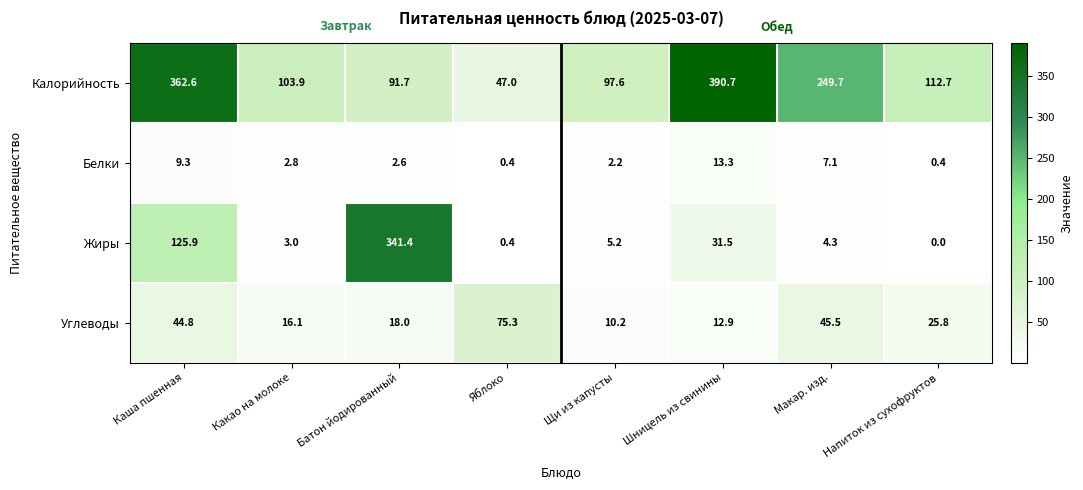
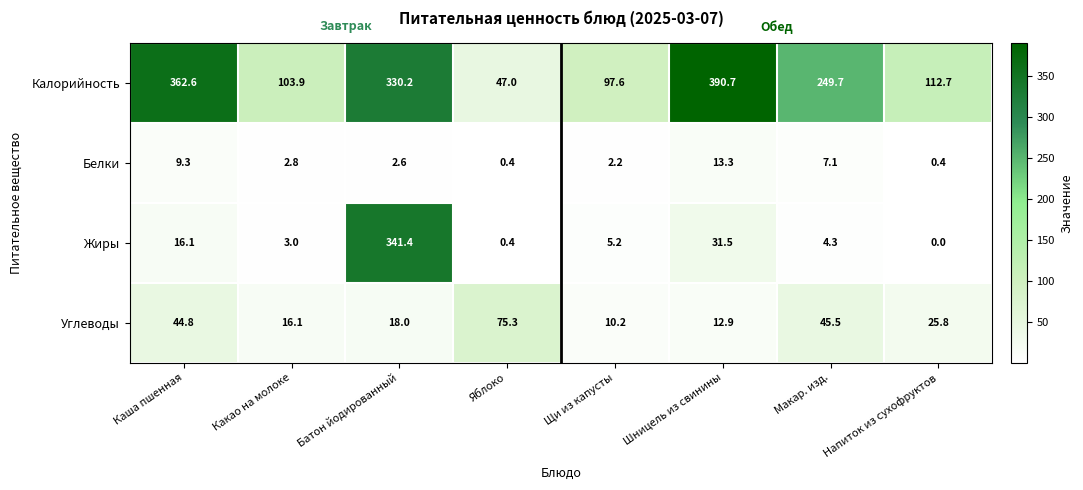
  {
    "Калорийность": {
      "Каша пшенная": 362.6,
      "Какао на молоке": 103.9,
-     "Батон йодированный": 91.7,
+     "Батон йодированный": 330.2,
      "Яблоко": 47.0,
      "Щи из капусты": 97.6,
      "Шницель из свинины": 390.7,
      "Макар. изд.": 249.7,
      "Напиток из сухофруктов": 112.7
    },
    "Белки": {
      "Каша пшенная": 9.3,
      "Какао на молоке": 2.8,
      "Батон йодированный": 2.6,
      "Яблоко": 0.4,
      "Щи из капусты": 2.2,
      "Шницель из свинины": 13.3,
      "Макар. изд.": 7.1,
      "Напиток из сухофруктов": 0.4
    },
    "Жиры": {
-     "Каша пшенная": 125.9,
+     "Каша пшенная": 16.1,
      "Какао на молоке": 3.0,
      "Батон йодированный": 341.4,
      "Яблоко": 0.4,
      "Щи из капусты": 5.2,
      "Шницель из свинины": 31.5,
      "Макар. изд.": 4.3,
      "Напиток из сухофруктов": 0.0
    },
    "Углеводы": {
      "Каша пшенная": 44.8,
      "Какао на молоке": 16.1,
      "Батон йодированный": 18.0,
      "Яблоко": 75.3,
      "Щи из капусты": 10.2,
      "Шницель из свинины": 12.9,
      "Макар. изд.": 45.5,
      "Напиток из сухофруктов": 25.8
    }
  }
